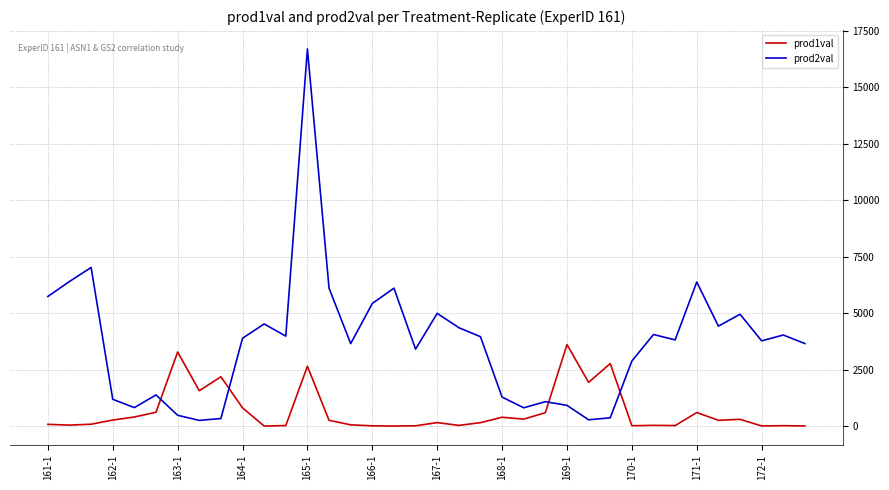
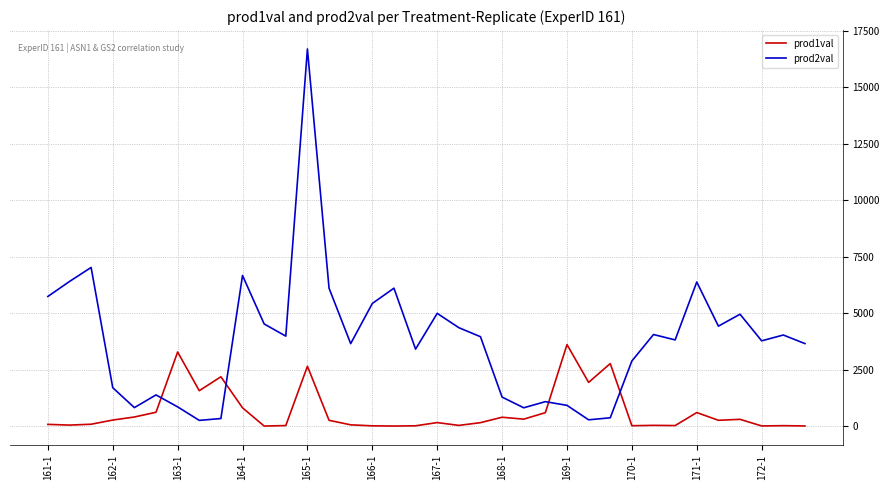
  {
    "prod1val": {
      "161-1": 100,
      "162-1": 300,
      "163-1": 3300,
      "164-1": 800,
      "165-1": 2700,
      "166-1": 0,
      "167-1": 200,
      "168-1": 400,
      "169-1": 3600,
      "170-1": 0,
      "171-1": 600,
      "172-1": 0
    },
    "prod2val": {
      "161-1": 5700,
-     "162-1": 1200,
-     "163-1": 500,
-     "164-1": 3900,
+     "162-1": 1700,
+     "163-1": 900,
+     "164-1": 6700,
      "165-1": 16700,
      "166-1": 5400,
      "167-1": 5000,
      "168-1": 1300,
      "169-1": 900,
      "170-1": 2900,
      "171-1": 6400,
      "172-1": 3800
    }
  }
